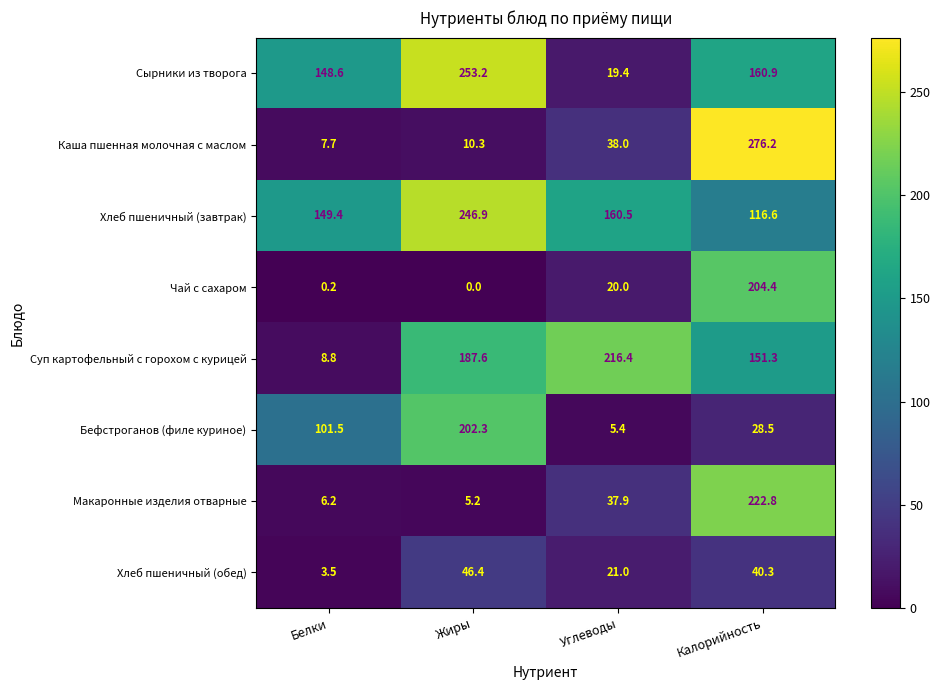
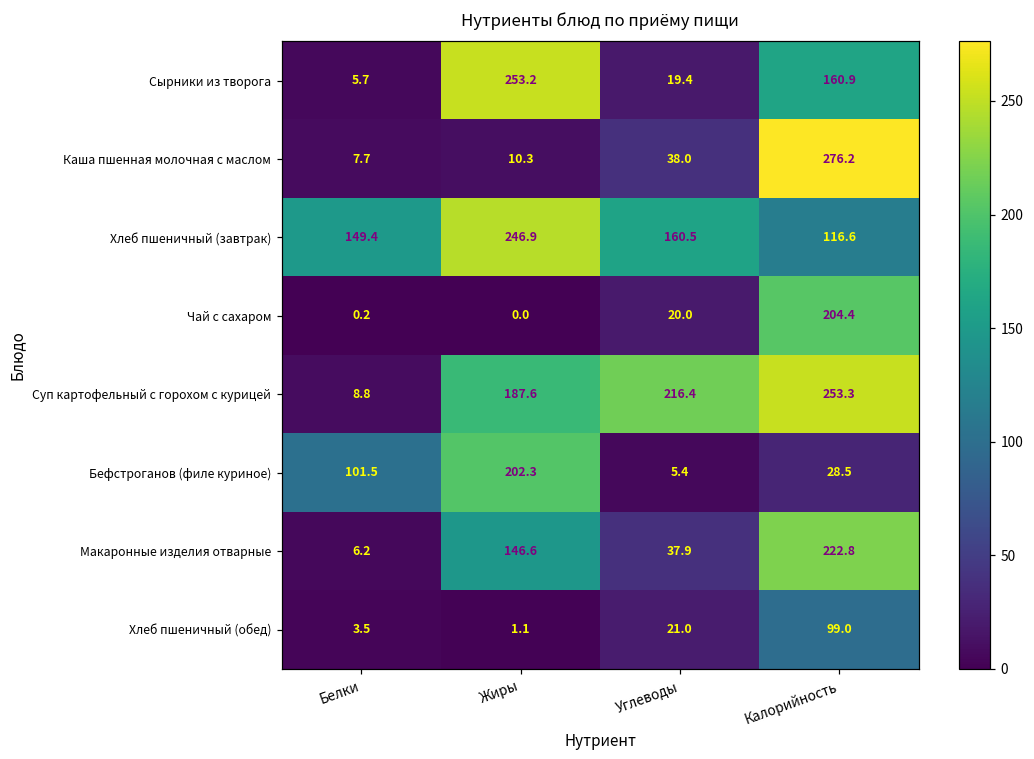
  {
    "Сырники из творога": {
-     "Белки": 148.6,
+     "Белки": 5.7,
      "Жиры": 253.2,
      "Углеводы": 19.4,
      "Калорийность": 160.9
    },
    "Каша пшенная молочная с маслом": {
      "Белки": 7.7,
      "Жиры": 10.3,
      "Углеводы": 38.0,
      "Калорийность": 276.2
    },
    "Хлеб пшеничный (завтрак)": {
      "Белки": 149.4,
      "Жиры": 246.9,
      "Углеводы": 160.5,
      "Калорийность": 116.6
    },
    "Чай с сахаром": {
      "Белки": 0.2,
      "Жиры": 0.0,
      "Углеводы": 20.0,
      "Калорийность": 204.4
    },
    "Суп картофельный с горохом с курицей": {
      "Белки": 8.8,
      "Жиры": 187.6,
      "Углеводы": 216.4,
-     "Калорийность": 151.3
+     "Калорийность": 253.3
    },
    "Бефстроганов (филе куриное)": {
      "Белки": 101.5,
      "Жиры": 202.3,
      "Углеводы": 5.4,
      "Калорийность": 28.5
    },
    "Макаронные изделия отварные": {
      "Белки": 6.2,
-     "Жиры": 5.2,
+     "Жиры": 146.6,
      "Углеводы": 37.9,
      "Калорийность": 222.8
    },
    "Хлеб пшеничный (обед)": {
      "Белки": 3.5,
-     "Жиры": 46.4,
+     "Жиры": 1.1,
      "Углеводы": 21.0,
-     "Калорийность": 40.3
+     "Калорийность": 99.0
    }
  }
